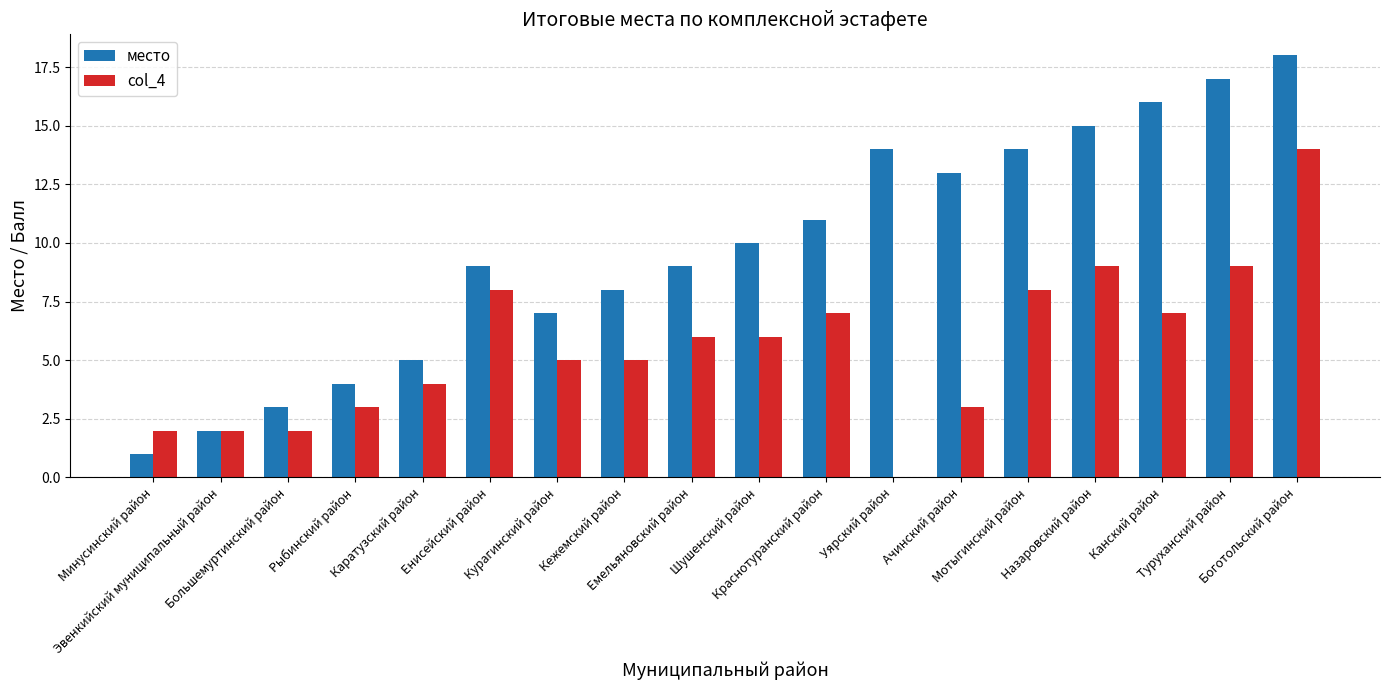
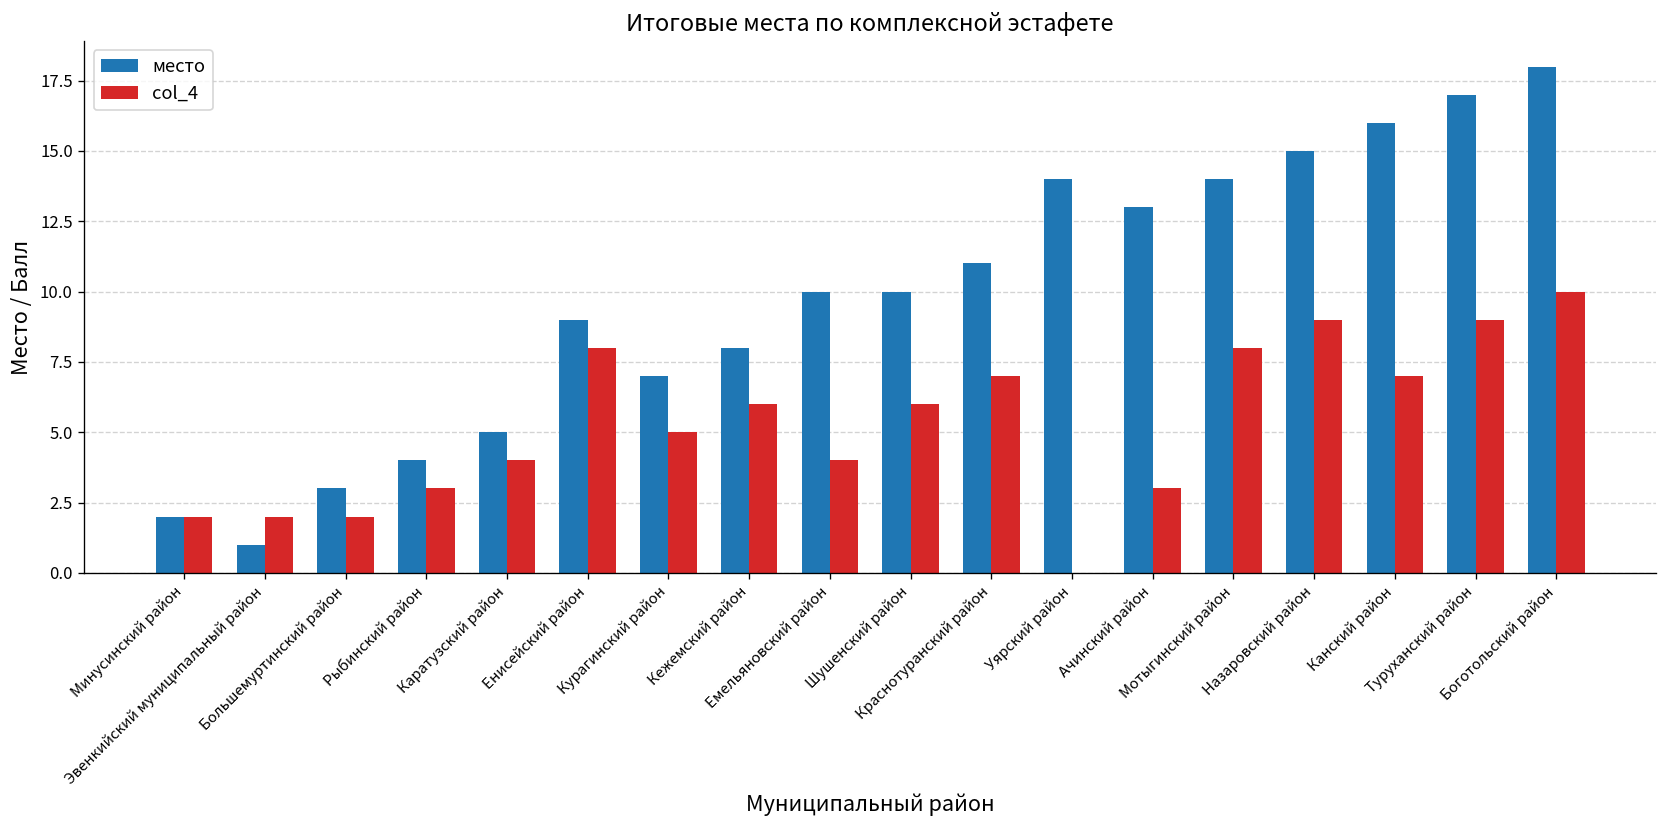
  {
    "место": {
-     "Минусинский район": 1,
-     "Эвенкийский муниципальный район": 2,
+     "Минусинский район": 2,
+     "Эвенкийский муниципальный район": 1,
      "Большемуртинский район": 3,
      "Рыбинский район": 4,
      "Каратузский район": 5,
      "Енисейский район": 9,
      "Курагинский район": 7,
      "Кежемский район": 8,
-     "Емельяновский район": 9,
+     "Емельяновский район": 10,
      "Шушенский район": 10,
      "Краснотуранский район": 11,
      "Уярский район": 14,
      "Ачинский район": 13,
      "Мотыгинский район": 14,
      "Назаровский район": 15,
      "Канский район": 16,
      "Туруханский район": 17,
      "Боготольский район": 18
    },
    "col_4": {
      "Минусинский район": 2,
      "Эвенкийский муниципальный район": 2,
      "Большемуртинский район": 2,
      "Рыбинский район": 3,
      "Каратузский район": 4,
      "Енисейский район": 8,
      "Курагинский район": 5,
-     "Кежемский район": 5,
-     "Емельяновский район": 6,
+     "Кежемский район": 6,
+     "Емельяновский район": 4,
      "Шушенский район": 6,
      "Краснотуранский район": 7,
      "Уярский район": 0,
      "Ачинский район": 3,
      "Мотыгинский район": 8,
      "Назаровский район": 9,
      "Канский район": 7,
      "Туруханский район": 9,
-     "Боготольский район": 14
+     "Боготольский район": 10
    }
  }
